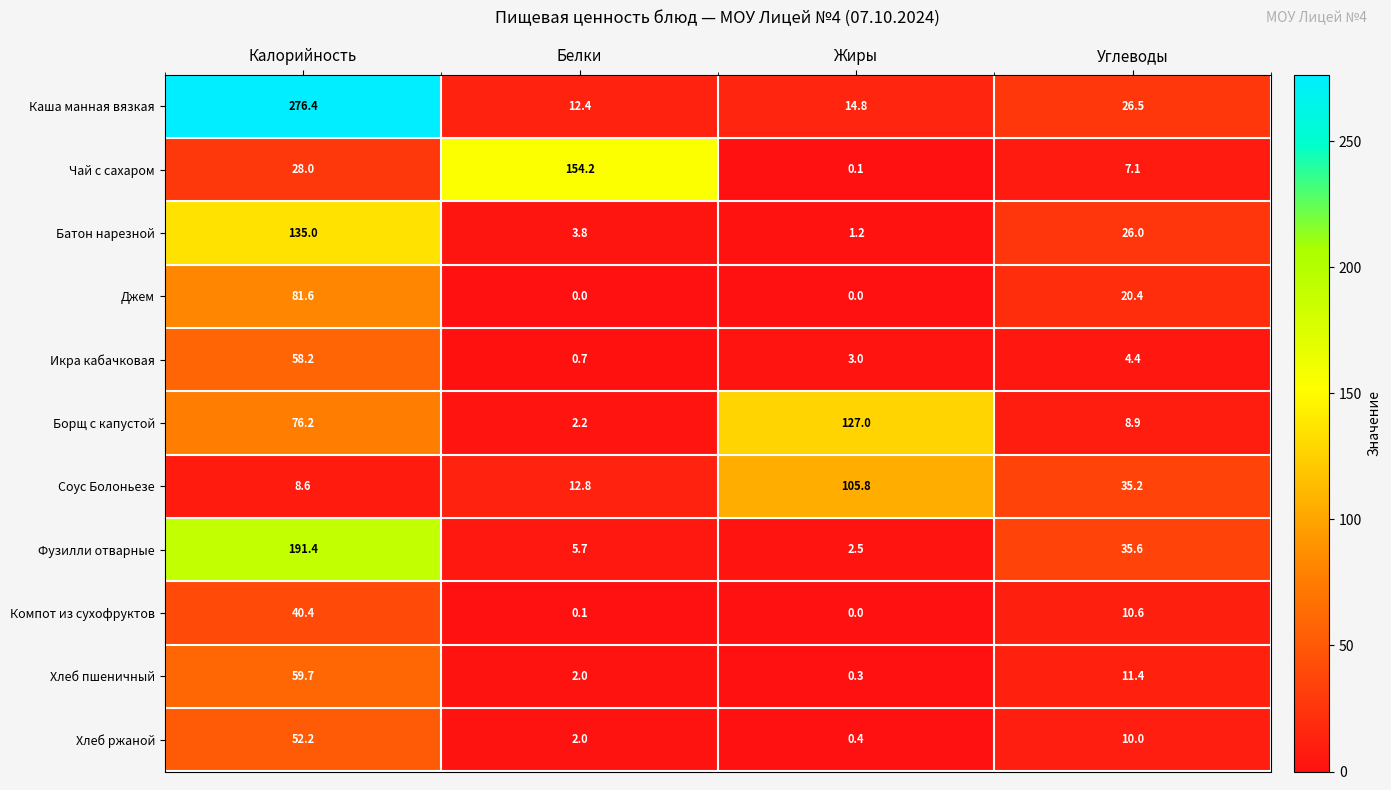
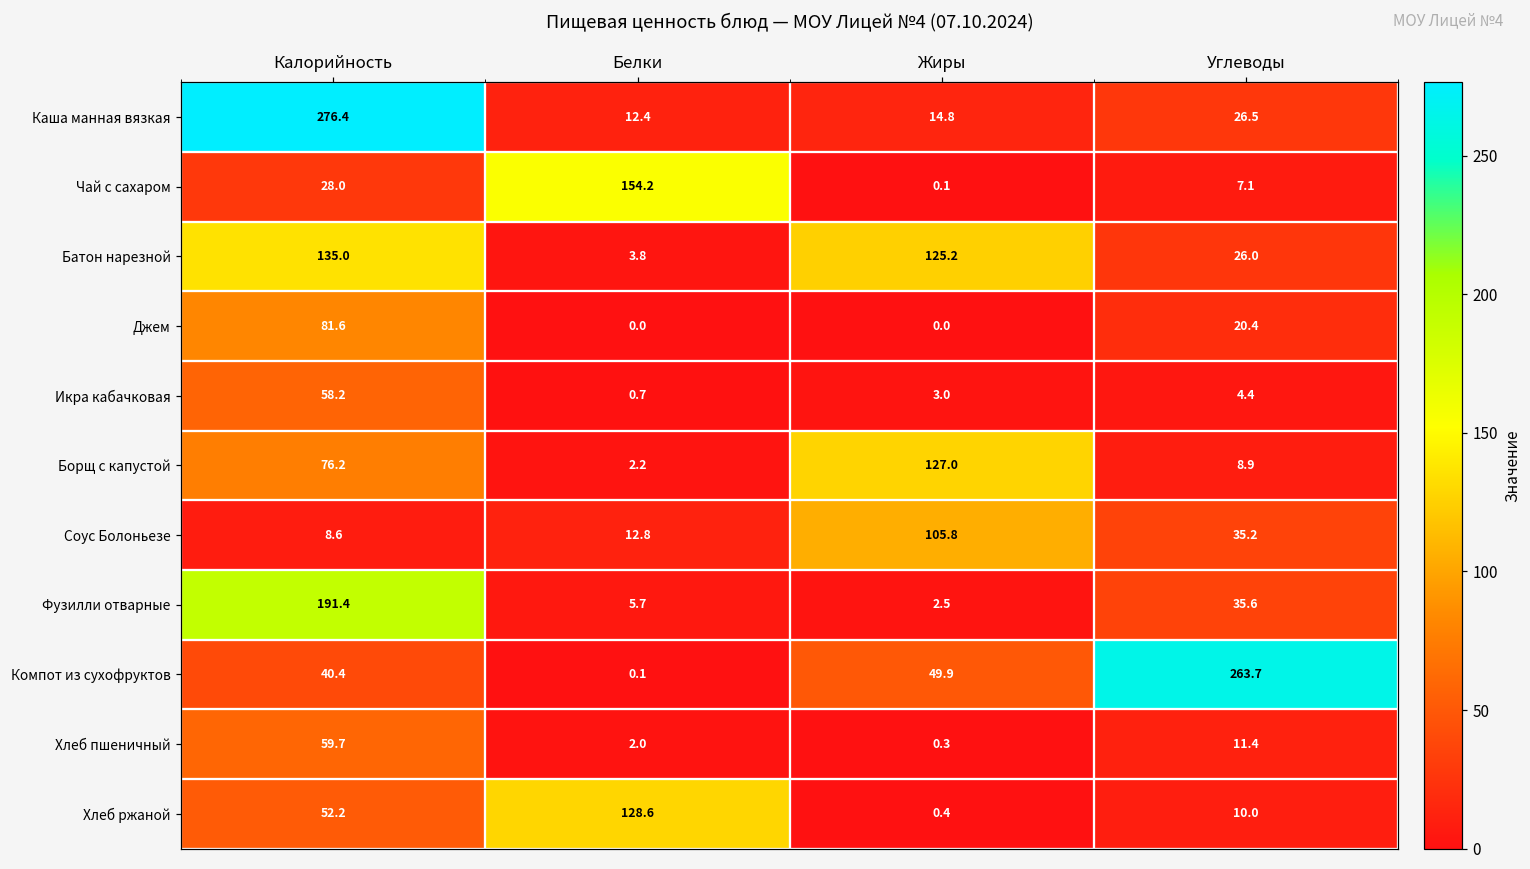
  {
    "Каша манная вязкая": {
      "Калорийность": 276.4,
      "Белки": 12.4,
      "Жиры": 14.8,
      "Углеводы": 26.5
    },
    "Чай с сахаром": {
      "Калорийность": 28.0,
      "Белки": 154.2,
      "Жиры": 0.1,
      "Углеводы": 7.1
    },
    "Батон нарезной": {
      "Калорийность": 135.0,
      "Белки": 3.8,
-     "Жиры": 1.2,
+     "Жиры": 125.2,
      "Углеводы": 26.0
    },
    "Джем": {
      "Калорийность": 81.6,
      "Белки": 0.0,
      "Жиры": 0.0,
      "Углеводы": 20.4
    },
    "Икра кабачковая": {
      "Калорийность": 58.2,
      "Белки": 0.7,
      "Жиры": 3.0,
      "Углеводы": 4.4
    },
    "Борщ с капустой": {
      "Калорийность": 76.2,
      "Белки": 2.2,
      "Жиры": 127.0,
      "Углеводы": 8.9
    },
    "Соус Болоньезе": {
      "Калорийность": 8.6,
      "Белки": 12.8,
      "Жиры": 105.8,
      "Углеводы": 35.2
    },
    "Фузилли отварные": {
      "Калорийность": 191.4,
      "Белки": 5.7,
      "Жиры": 2.5,
      "Углеводы": 35.6
    },
    "Компот из сухофруктов": {
      "Калорийность": 40.4,
      "Белки": 0.1,
-     "Жиры": 0.0,
-     "Углеводы": 10.6
+     "Жиры": 49.9,
+     "Углеводы": 263.7
    },
    "Хлеб пшеничный": {
      "Калорийность": 59.7,
      "Белки": 2.0,
      "Жиры": 0.3,
      "Углеводы": 11.4
    },
    "Хлеб ржаной": {
      "Калорийность": 52.2,
-     "Белки": 2.0,
+     "Белки": 128.6,
      "Жиры": 0.4,
      "Углеводы": 10.0
    }
  }
